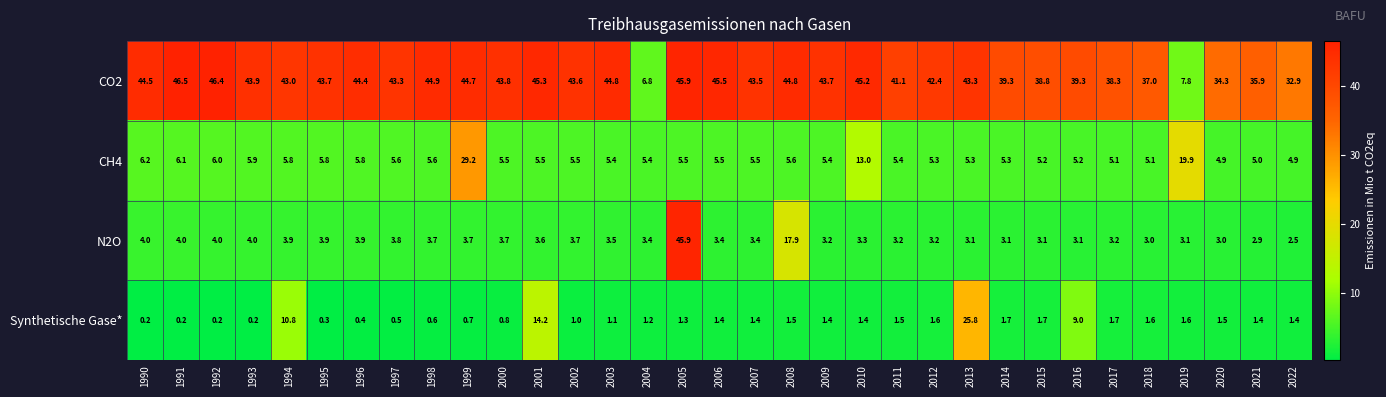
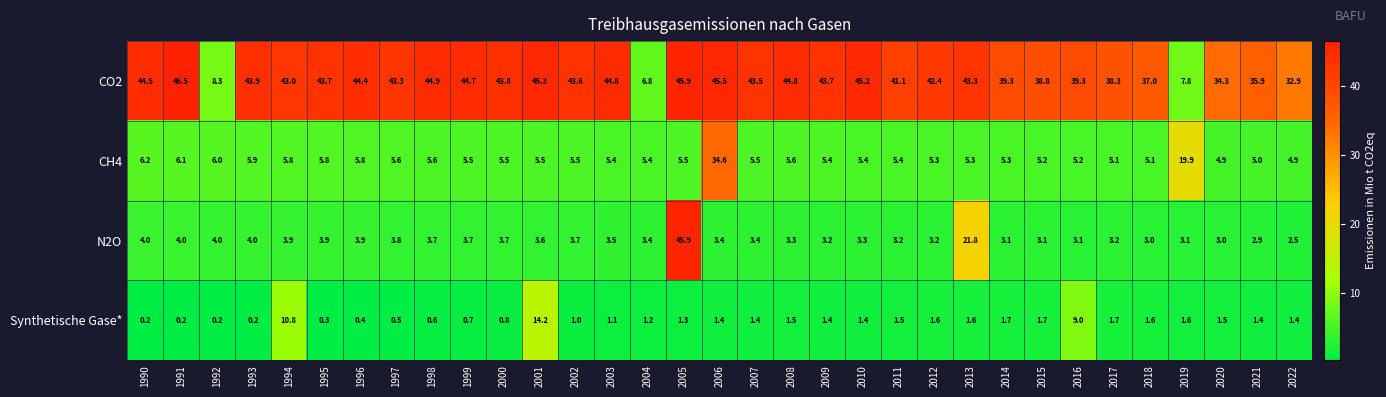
  {
    "CO2": {
      "1990": 44.5,
      "1991": 46.5,
-     "1992": 46.4,
+     "1992": 8.3,
      "1993": 43.9,
      "1994": 43.0,
      "1995": 43.7,
      "1996": 44.4,
      "1997": 43.3,
      "1998": 44.9,
      "1999": 44.7,
      "2000": 43.8,
      "2001": 45.3,
      "2002": 43.6,
      "2003": 44.8,
      "2004": 6.8,
      "2005": 45.9,
      "2006": 45.5,
      "2007": 43.5,
      "2008": 44.8,
      "2009": 43.7,
      "2010": 45.2,
      "2011": 41.1,
      "2012": 42.4,
      "2013": 43.3,
      "2014": 39.3,
      "2015": 38.8,
      "2016": 39.3,
      "2017": 38.3,
      "2018": 37.0,
      "2019": 7.8,
      "2020": 34.3,
      "2021": 35.9,
      "2022": 32.9
    },
    "CH4": {
      "1990": 6.2,
      "1991": 6.1,
      "1992": 6.0,
      "1993": 5.9,
      "1994": 5.8,
      "1995": 5.8,
      "1996": 5.8,
      "1997": 5.6,
      "1998": 5.6,
-     "1999": 29.2,
+     "1999": 5.5,
      "2000": 5.5,
      "2001": 5.5,
      "2002": 5.5,
      "2003": 5.4,
      "2004": 5.4,
      "2005": 5.5,
-     "2006": 5.5,
+     "2006": 34.6,
      "2007": 5.5,
      "2008": 5.6,
      "2009": 5.4,
-     "2010": 13.0,
+     "2010": 5.4,
      "2011": 5.4,
      "2012": 5.3,
      "2013": 5.3,
      "2014": 5.3,
      "2015": 5.2,
      "2016": 5.2,
      "2017": 5.1,
      "2018": 5.1,
      "2019": 19.9,
      "2020": 4.9,
      "2021": 5.0,
      "2022": 4.9
    },
    "N2O": {
      "1990": 4.0,
      "1991": 4.0,
      "1992": 4.0,
      "1993": 4.0,
      "1994": 3.9,
      "1995": 3.9,
      "1996": 3.9,
      "1997": 3.8,
      "1998": 3.7,
      "1999": 3.7,
      "2000": 3.7,
      "2001": 3.6,
      "2002": 3.7,
      "2003": 3.5,
      "2004": 3.4,
      "2005": 45.9,
      "2006": 3.4,
      "2007": 3.4,
-     "2008": 17.9,
+     "2008": 3.3,
      "2009": 3.2,
      "2010": 3.3,
      "2011": 3.2,
      "2012": 3.2,
-     "2013": 3.1,
+     "2013": 21.8,
      "2014": 3.1,
      "2015": 3.1,
      "2016": 3.1,
      "2017": 3.2,
      "2018": 3.0,
      "2019": 3.1,
      "2020": 3.0,
      "2021": 2.9,
      "2022": 2.5
    },
    "Synthetische Gase*": {
      "1990": 0.2,
      "1991": 0.2,
      "1992": 0.2,
      "1993": 0.2,
      "1994": 10.8,
      "1995": 0.3,
      "1996": 0.4,
      "1997": 0.5,
      "1998": 0.6,
      "1999": 0.7,
      "2000": 0.8,
      "2001": 14.2,
      "2002": 1.0,
      "2003": 1.1,
      "2004": 1.2,
      "2005": 1.3,
      "2006": 1.4,
      "2007": 1.4,
      "2008": 1.5,
      "2009": 1.4,
      "2010": 1.4,
      "2011": 1.5,
      "2012": 1.6,
-     "2013": 25.8,
+     "2013": 1.6,
      "2014": 1.7,
      "2015": 1.7,
      "2016": 9.0,
      "2017": 1.7,
      "2018": 1.6,
      "2019": 1.6,
      "2020": 1.5,
      "2021": 1.4,
      "2022": 1.4
    }
  }
